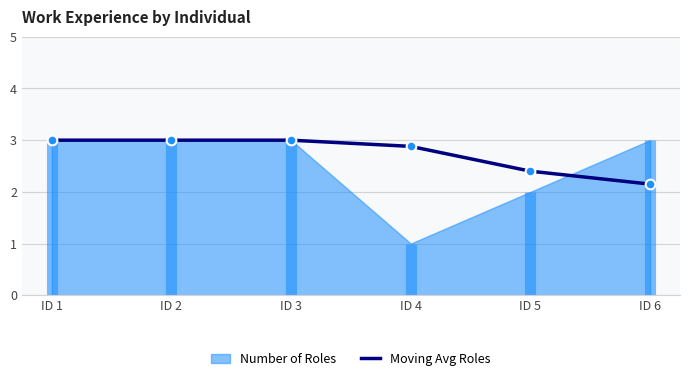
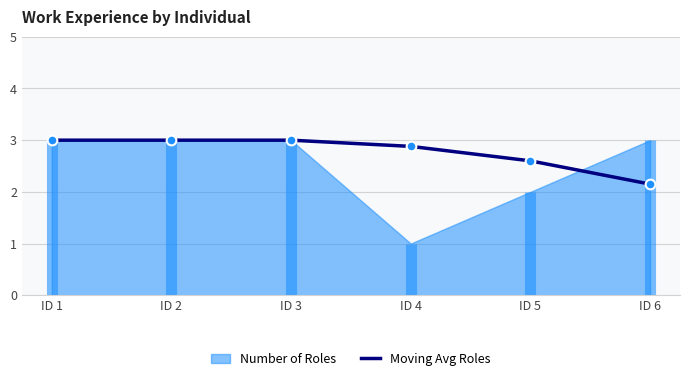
  {
    "Moving Avg Roles": {
      "ID 4": 2.9,
-     "ID 5": 2.4,
+     "ID 5": 2.6,
      "ID 6": 2.2
    },
    "Number of Roles": {
      "ID 4": 1.0,
      "ID 5": 2.0,
      "ID 6": 3.0
    }
  }
